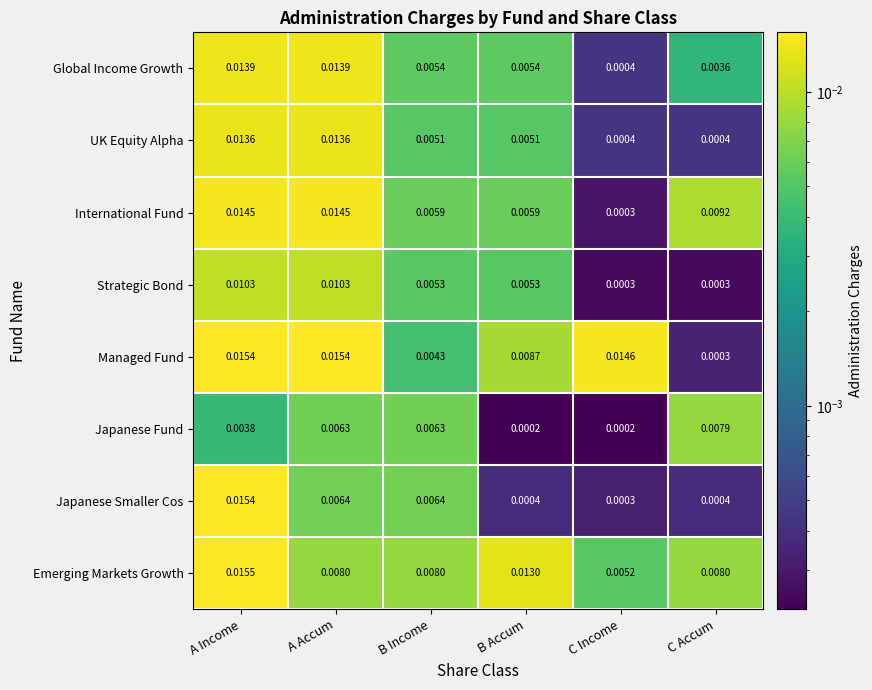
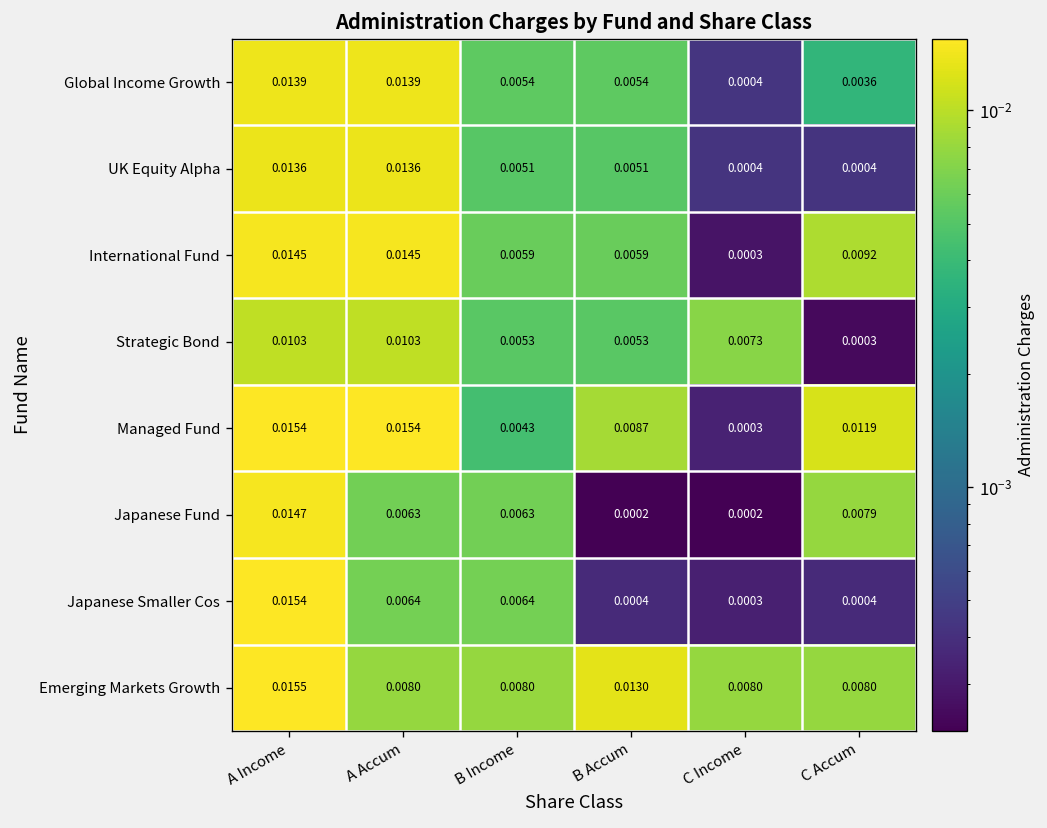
  {
    "Global Income Growth": {
      "A Income": 0.0139,
      "A Accum": 0.0139,
      "B Income": 0.0054,
      "B Accum": 0.0054,
      "C Income": 0.0004,
      "C Accum": 0.0036
    },
    "UK Equity Alpha": {
      "A Income": 0.0136,
      "A Accum": 0.0136,
      "B Income": 0.0051,
      "B Accum": 0.0051,
      "C Income": 0.0004,
      "C Accum": 0.0004
    },
    "International Fund": {
      "A Income": 0.0145,
      "A Accum": 0.0145,
      "B Income": 0.0059,
      "B Accum": 0.0059,
      "C Income": 0.0003,
      "C Accum": 0.0092
    },
    "Strategic Bond": {
      "A Income": 0.0103,
      "A Accum": 0.0103,
      "B Income": 0.0053,
      "B Accum": 0.0053,
-     "C Income": 0.0003,
+     "C Income": 0.0073,
      "C Accum": 0.0003
    },
    "Managed Fund": {
      "A Income": 0.0154,
      "A Accum": 0.0154,
      "B Income": 0.0043,
      "B Accum": 0.0087,
-     "C Income": 0.0146,
-     "C Accum": 0.0003
+     "C Income": 0.0003,
+     "C Accum": 0.0119
    },
    "Japanese Fund": {
-     "A Income": 0.0038,
+     "A Income": 0.0147,
      "A Accum": 0.0063,
      "B Income": 0.0063,
      "B Accum": 0.0002,
      "C Income": 0.0002,
      "C Accum": 0.0079
    },
    "Japanese Smaller Cos": {
      "A Income": 0.0154,
      "A Accum": 0.0064,
      "B Income": 0.0064,
      "B Accum": 0.0004,
      "C Income": 0.0003,
      "C Accum": 0.0004
    },
    "Emerging Markets Growth": {
      "A Income": 0.0155,
      "A Accum": 0.0080,
      "B Income": 0.0080,
      "B Accum": 0.0130,
-     "C Income": 0.0052,
+     "C Income": 0.0080,
      "C Accum": 0.0080
    }
  }
